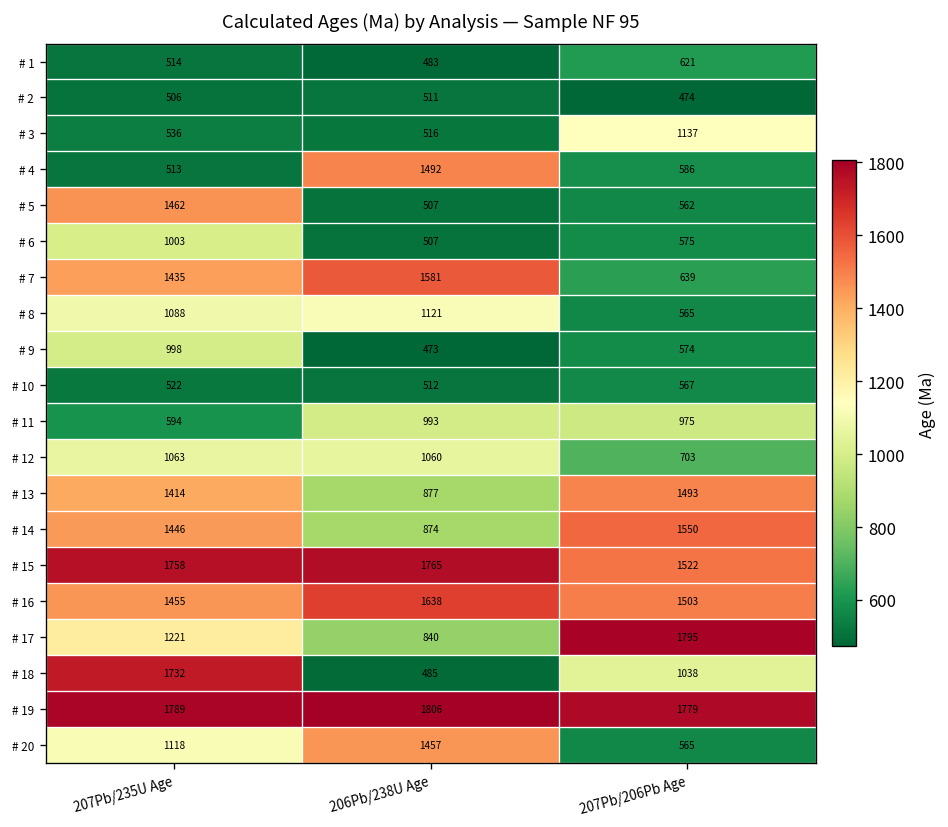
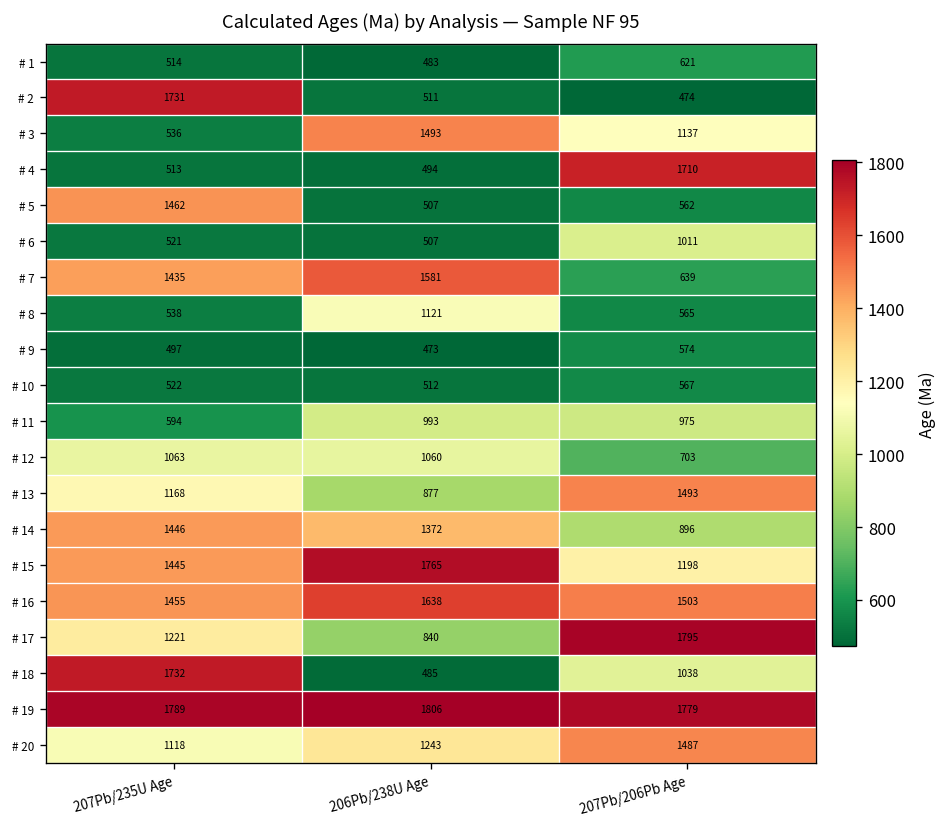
  {
    "# 1": {
      "207Pb/235U Age": 514,
      "206Pb/238U Age": 483,
      "207Pb/206Pb Age": 621
    },
    "# 2": {
-     "207Pb/235U Age": 506,
+     "207Pb/235U Age": 1731,
      "206Pb/238U Age": 511,
      "207Pb/206Pb Age": 474
    },
    "# 3": {
      "207Pb/235U Age": 536,
-     "206Pb/238U Age": 516,
+     "206Pb/238U Age": 1493,
      "207Pb/206Pb Age": 1137
    },
    "# 4": {
      "207Pb/235U Age": 513,
-     "206Pb/238U Age": 1492,
-     "207Pb/206Pb Age": 586
+     "206Pb/238U Age": 494,
+     "207Pb/206Pb Age": 1710
    },
    "# 5": {
      "207Pb/235U Age": 1462,
      "206Pb/238U Age": 507,
      "207Pb/206Pb Age": 562
    },
    "# 6": {
-     "207Pb/235U Age": 1003,
+     "207Pb/235U Age": 521,
      "206Pb/238U Age": 507,
-     "207Pb/206Pb Age": 575
+     "207Pb/206Pb Age": 1011
    },
    "# 7": {
      "207Pb/235U Age": 1435,
      "206Pb/238U Age": 1581,
      "207Pb/206Pb Age": 639
    },
    "# 8": {
-     "207Pb/235U Age": 1088,
+     "207Pb/235U Age": 538,
      "206Pb/238U Age": 1121,
      "207Pb/206Pb Age": 565
    },
    "# 9": {
-     "207Pb/235U Age": 998,
+     "207Pb/235U Age": 497,
      "206Pb/238U Age": 473,
      "207Pb/206Pb Age": 574
    },
    "# 10": {
      "207Pb/235U Age": 522,
      "206Pb/238U Age": 512,
      "207Pb/206Pb Age": 567
    },
    "# 11": {
      "207Pb/235U Age": 594,
      "206Pb/238U Age": 993,
      "207Pb/206Pb Age": 975
    },
    "# 12": {
      "207Pb/235U Age": 1063,
      "206Pb/238U Age": 1060,
      "207Pb/206Pb Age": 703
    },
    "# 13": {
-     "207Pb/235U Age": 1414,
+     "207Pb/235U Age": 1168,
      "206Pb/238U Age": 877,
      "207Pb/206Pb Age": 1493
    },
    "# 14": {
      "207Pb/235U Age": 1446,
-     "206Pb/238U Age": 874,
-     "207Pb/206Pb Age": 1550
+     "206Pb/238U Age": 1372,
+     "207Pb/206Pb Age": 896
    },
    "# 15": {
-     "207Pb/235U Age": 1758,
+     "207Pb/235U Age": 1445,
      "206Pb/238U Age": 1765,
-     "207Pb/206Pb Age": 1522
+     "207Pb/206Pb Age": 1198
    },
    "# 16": {
      "207Pb/235U Age": 1455,
      "206Pb/238U Age": 1638,
      "207Pb/206Pb Age": 1503
    },
    "# 17": {
      "207Pb/235U Age": 1221,
      "206Pb/238U Age": 840,
      "207Pb/206Pb Age": 1795
    },
    "# 18": {
      "207Pb/235U Age": 1732,
      "206Pb/238U Age": 485,
      "207Pb/206Pb Age": 1038
    },
    "# 19": {
      "207Pb/235U Age": 1789,
      "206Pb/238U Age": 1806,
      "207Pb/206Pb Age": 1779
    },
    "# 20": {
      "207Pb/235U Age": 1118,
-     "206Pb/238U Age": 1457,
-     "207Pb/206Pb Age": 565
+     "206Pb/238U Age": 1243,
+     "207Pb/206Pb Age": 1487
    }
  }
